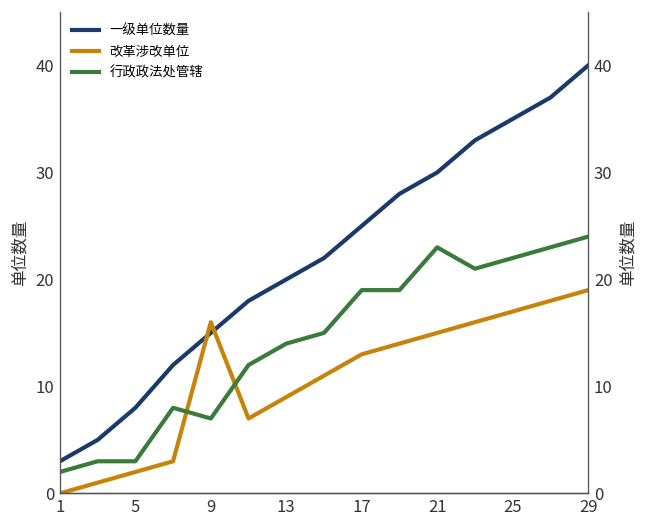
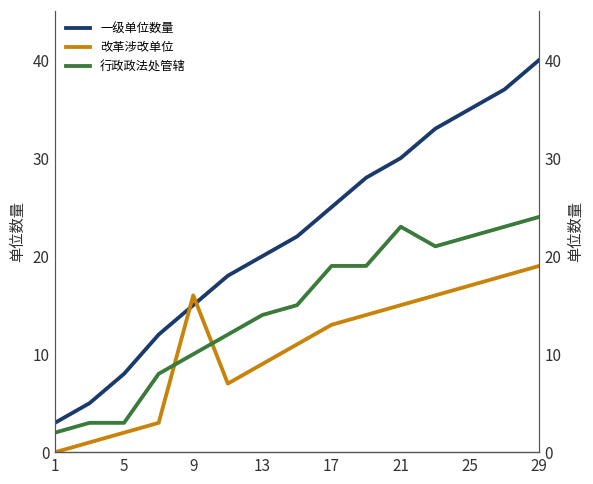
  {
    "一级单位数量": {
      "1": 3,
      "5": 8,
      "9": 15,
      "13": 20,
      "17": 25,
      "21": 30,
      "25": 35,
      "29": 40
    },
    "改革涉改单位": {
      "1": 0,
      "5": 2,
      "9": 16,
      "13": 9,
      "17": 13,
      "21": 15,
      "25": 17,
      "29": 19
    },
    "行政政法处管辖": {
      "1": 2,
      "5": 3,
-     "9": 7,
+     "9": 10,
      "13": 14,
      "17": 19,
      "21": 23,
      "25": 22,
      "29": 24
    }
  }
